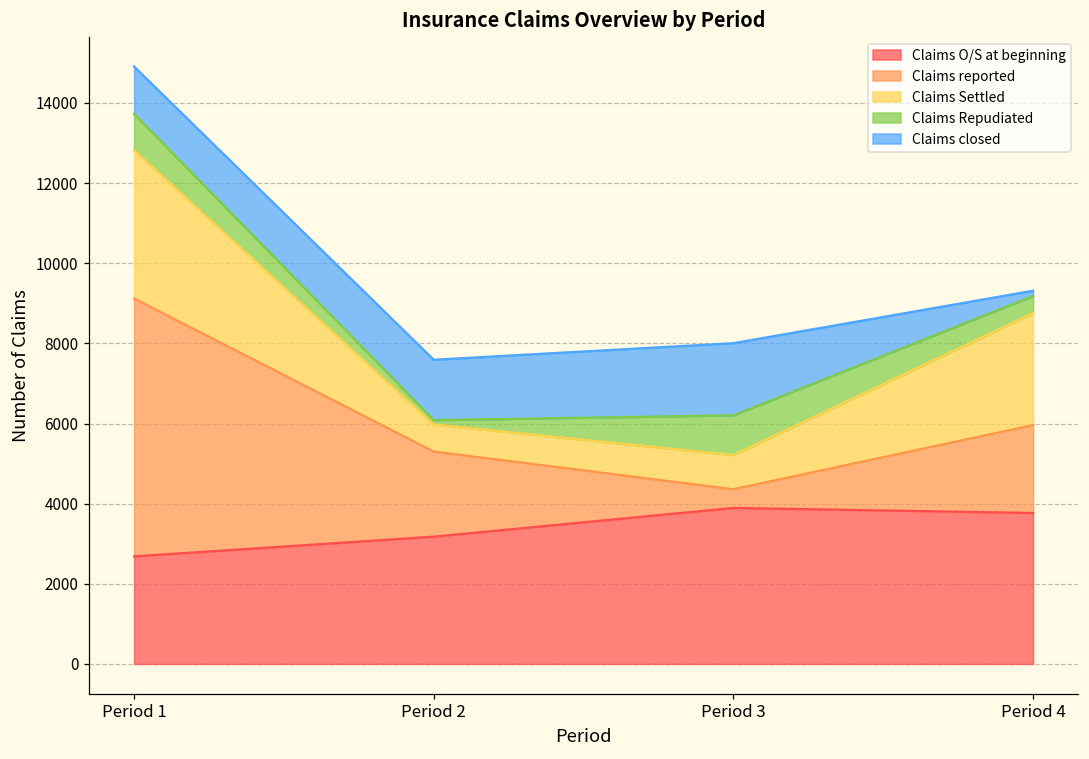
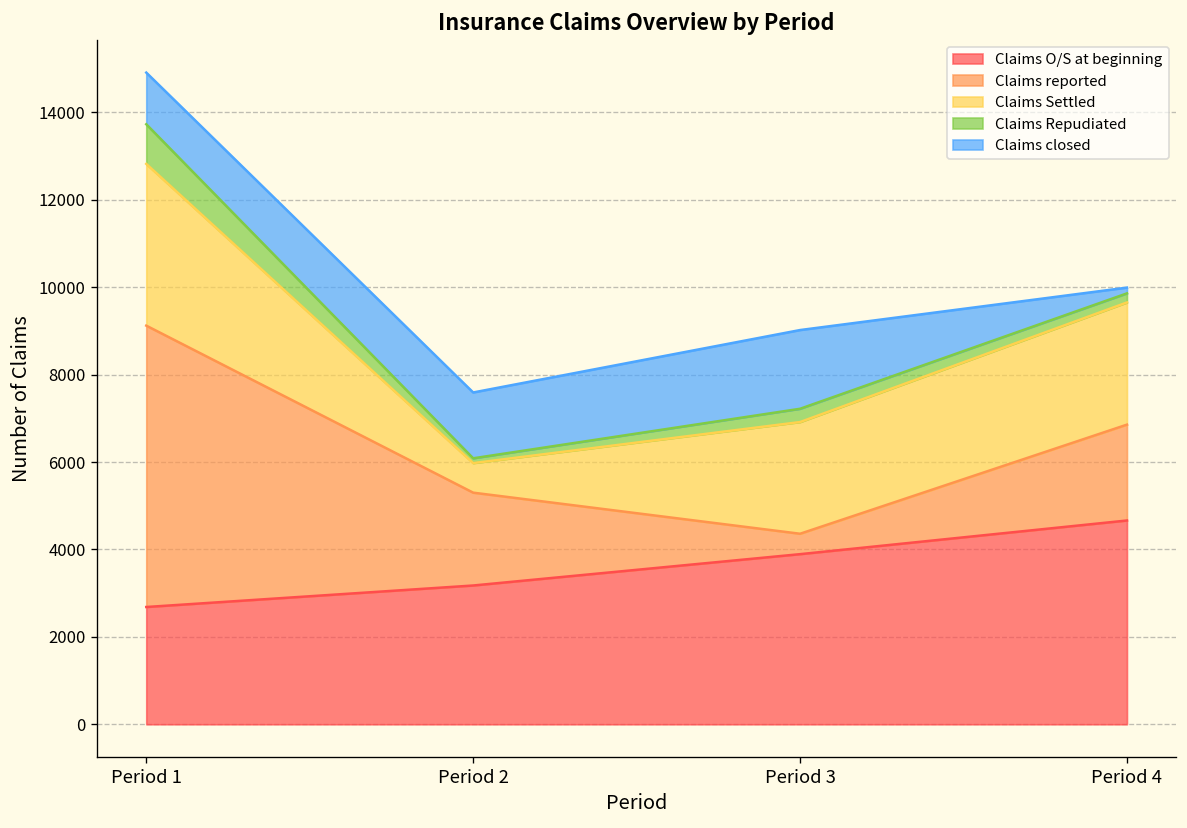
  {
    "Claims O/S at beginning": {
      "Period 1": 2700,
      "Period 2": 3200,
      "Period 3": 3900,
-     "Period 4": 3800
+     "Period 4": 4700
    },
    "Claims reported": {
      "Period 1": 6400,
      "Period 2": 2100,
      "Period 3": 500,
      "Period 4": 2200
    },
    "Claims Settled": {
      "Period 1": 3700,
      "Period 2": 700,
-     "Period 3": 900,
+     "Period 3": 2600,
      "Period 4": 2800
    },
    "Claims Repudiated": {
      "Period 1": 900,
      "Period 2": 100,
-     "Period 3": 1000,
-     "Period 4": 400
+     "Period 3": 300,
+     "Period 4": 200
    },
    "Claims closed": {
      "Period 1": 1200,
      "Period 2": 1500,
      "Period 3": 1800,
      "Period 4": 100
    }
  }
